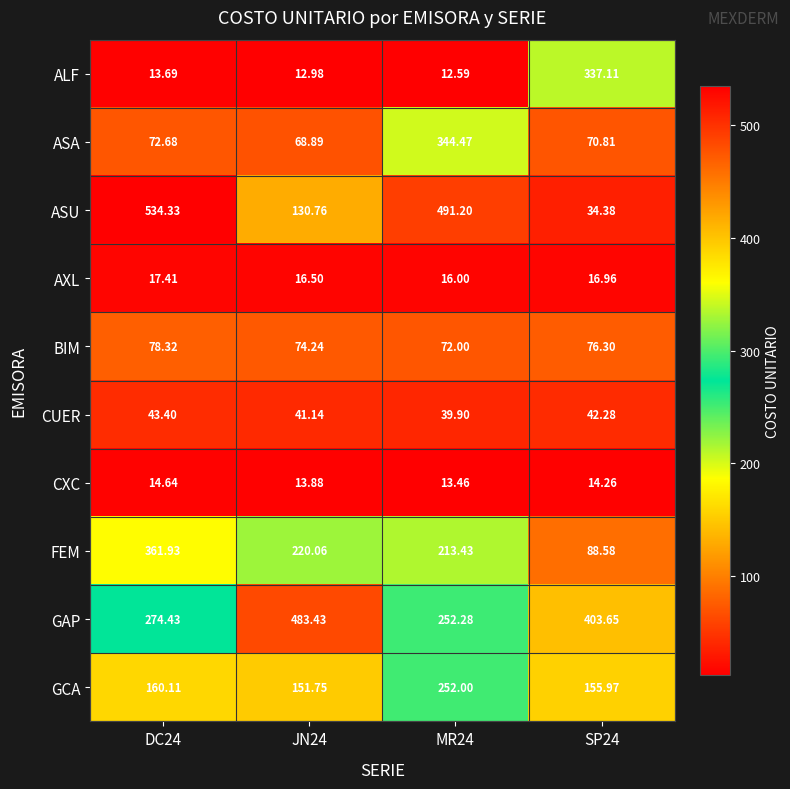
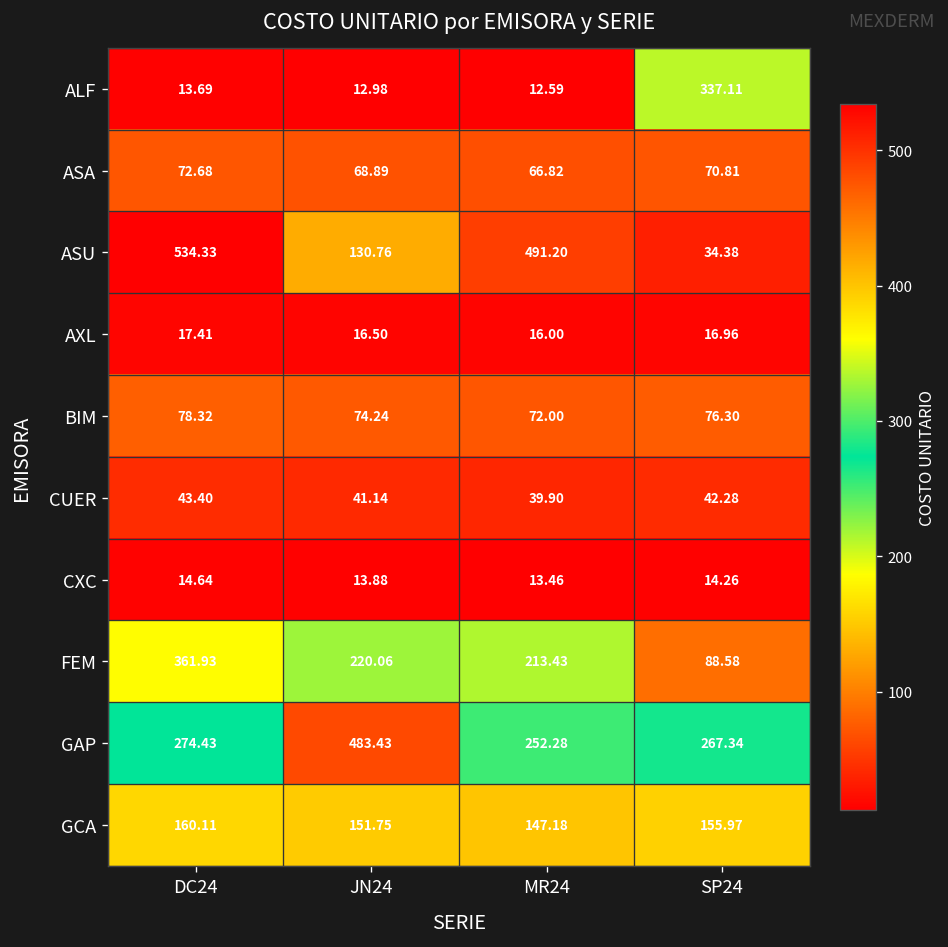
  {
    "ALF": {
      "DC24": 13.69,
      "JN24": 12.98,
      "MR24": 12.59,
      "SP24": 337.11
    },
    "ASA": {
      "DC24": 72.68,
      "JN24": 68.89,
-     "MR24": 344.47,
+     "MR24": 66.82,
      "SP24": 70.81
    },
    "ASU": {
      "DC24": 534.33,
      "JN24": 130.76,
      "MR24": 491.20,
      "SP24": 34.38
    },
    "AXL": {
      "DC24": 17.41,
      "JN24": 16.50,
      "MR24": 16.00,
      "SP24": 16.96
    },
    "BIM": {
      "DC24": 78.32,
      "JN24": 74.24,
      "MR24": 72.00,
      "SP24": 76.30
    },
    "CUER": {
      "DC24": 43.40,
      "JN24": 41.14,
      "MR24": 39.90,
      "SP24": 42.28
    },
    "CXC": {
      "DC24": 14.64,
      "JN24": 13.88,
      "MR24": 13.46,
      "SP24": 14.26
    },
    "FEM": {
      "DC24": 361.93,
      "JN24": 220.06,
      "MR24": 213.43,
      "SP24": 88.58
    },
    "GAP": {
      "DC24": 274.43,
      "JN24": 483.43,
      "MR24": 252.28,
-     "SP24": 403.65
+     "SP24": 267.34
    },
    "GCA": {
      "DC24": 160.11,
      "JN24": 151.75,
-     "MR24": 252.00,
+     "MR24": 147.18,
      "SP24": 155.97
    }
  }
